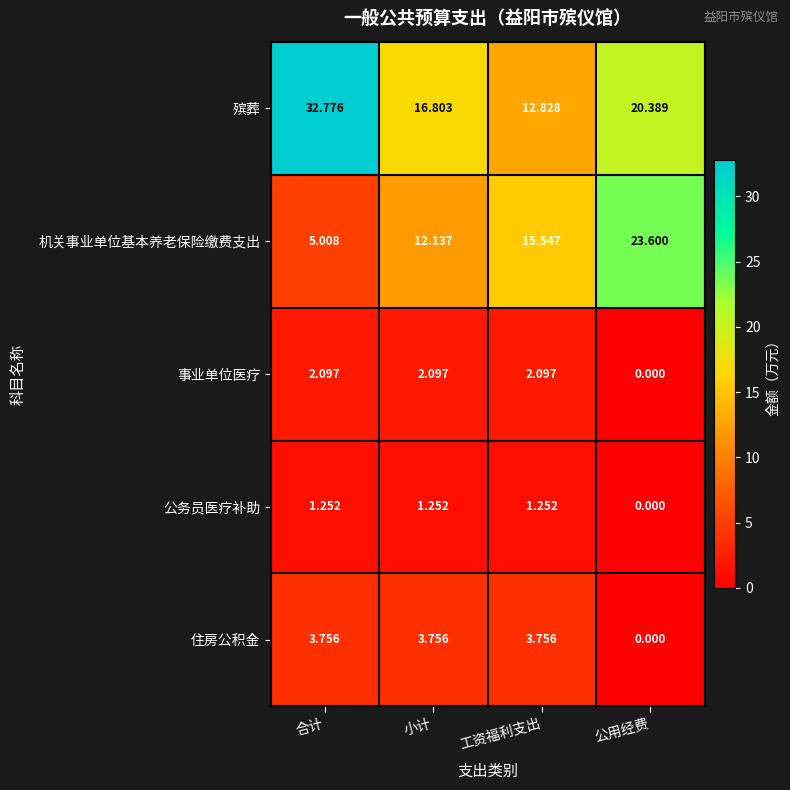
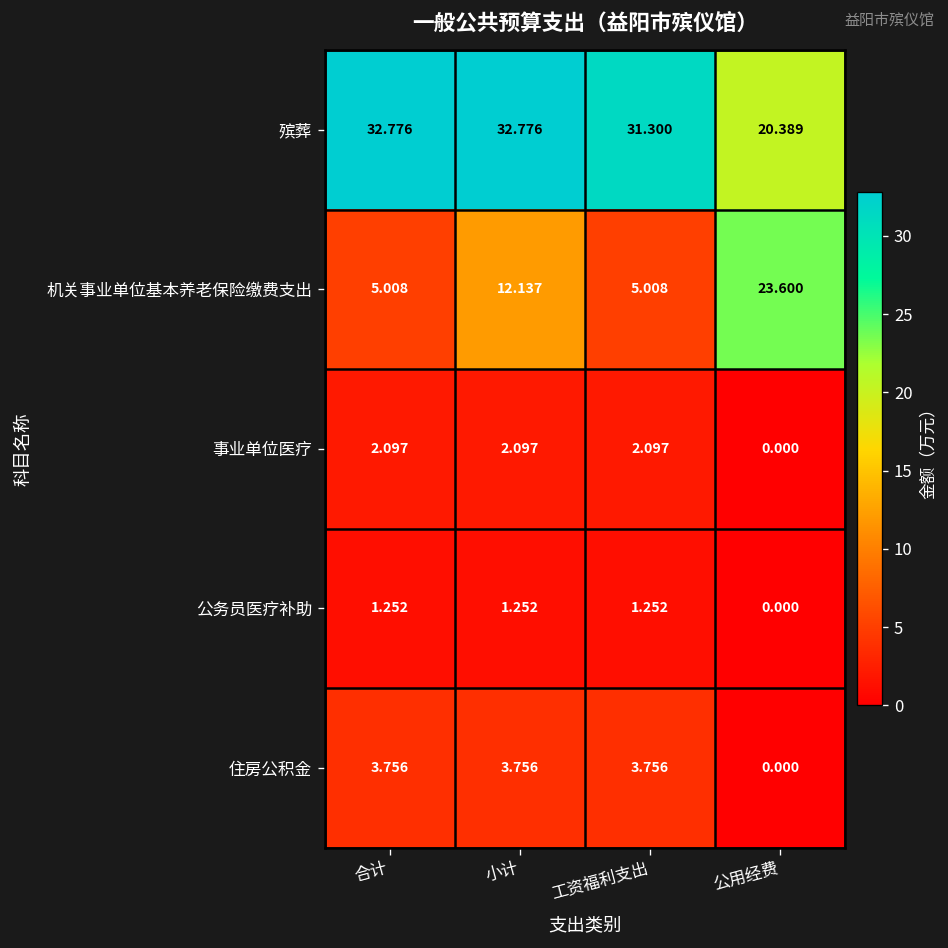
  {
    "殡葬": {
      "合计": 32.776,
-     "小计": 16.803,
-     "工资福利支出": 12.828,
+     "小计": 32.776,
+     "工资福利支出": 31.300,
      "公用经费": 20.389
    },
    "机关事业单位基本养老保险缴费支出": {
      "合计": 5.008,
      "小计": 12.137,
-     "工资福利支出": 15.547,
+     "工资福利支出": 5.008,
      "公用经费": 23.600
    },
    "事业单位医疗": {
      "合计": 2.097,
      "小计": 2.097,
      "工资福利支出": 2.097,
      "公用经费": 0.000
    },
    "公务员医疗补助": {
      "合计": 1.252,
      "小计": 1.252,
      "工资福利支出": 1.252,
      "公用经费": 0.000
    },
    "住房公积金": {
      "合计": 3.756,
      "小计": 3.756,
      "工资福利支出": 3.756,
      "公用经费": 0.000
    }
  }
